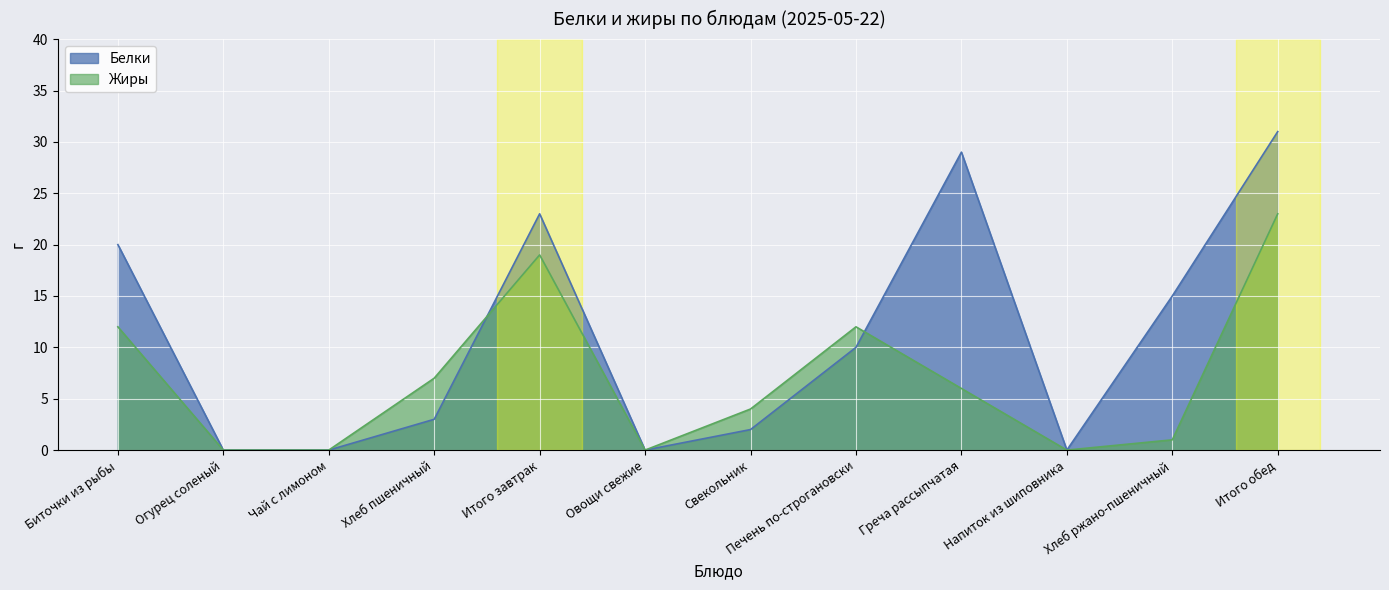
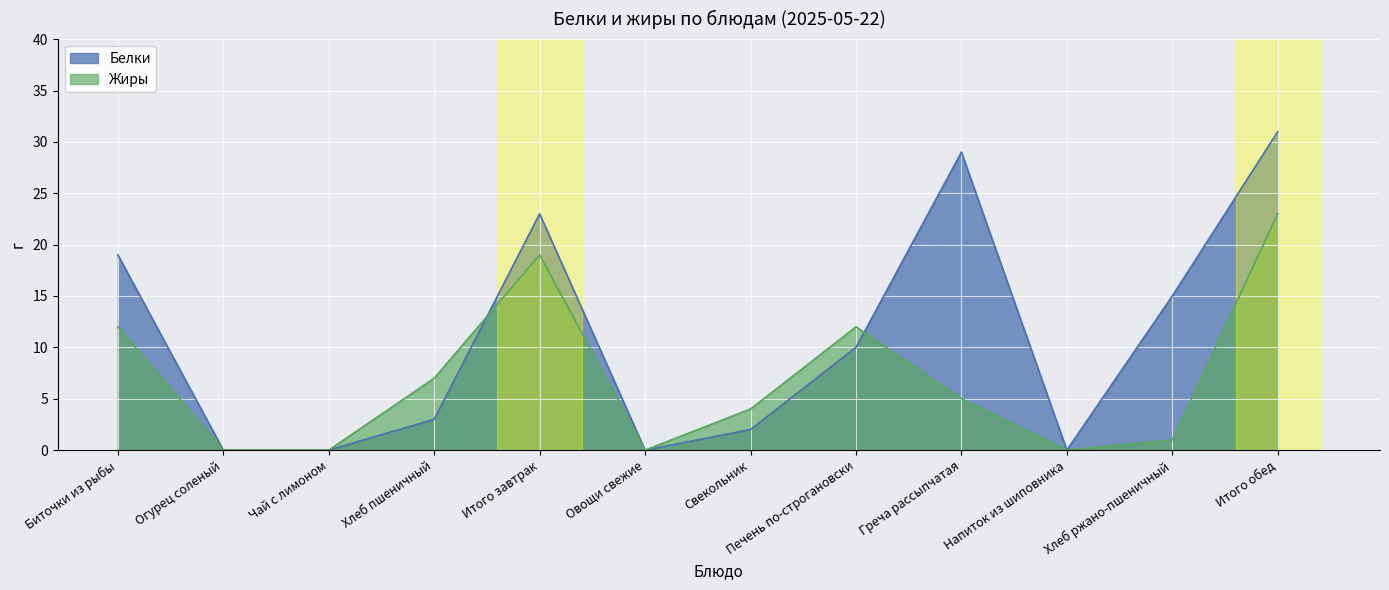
  {
    "Белки": {
-     "Биточки из рыбы": 20,
+     "Биточки из рыбы": 19,
      "Хлеб пшеничный": 3,
      "Итого завтрак": 23,
      "Свекольник": 2,
      "Печень по-строгановски": 10,
      "Греча рассыпчатая": 29,
      "Хлеб ржано-пшеничный": 15,
      "Итого обед": 31
    },
    "Жиры": {
      "Биточки из рыбы": 12,
      "Хлеб пшеничный": 7,
      "Итого завтрак": 19,
      "Свекольник": 4,
      "Печень по-строгановски": 12,
-     "Греча рассыпчатая": 6,
+     "Греча рассыпчатая": 5,
      "Хлеб ржано-пшеничный": 1,
      "Итого обед": 23
    }
  }
